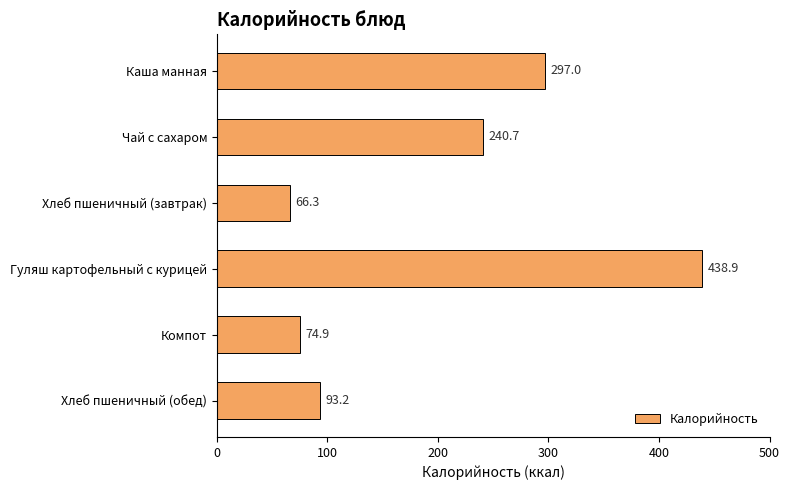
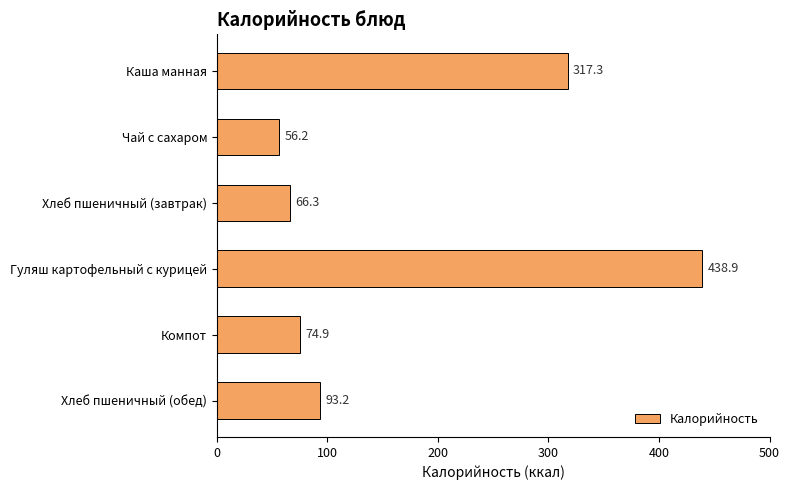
  {
-   "Каша манная": 297.0,
-   "Чай с сахаром": 240.7,
+   "Каша манная": 317.3,
+   "Чай с сахаром": 56.2,
    "Хлеб пшеничный (завтрак)": 66.3,
    "Гуляш картофельный с курицей": 438.9,
    "Компот": 74.9,
    "Хлеб пшеничный (обед)": 93.2
  }
